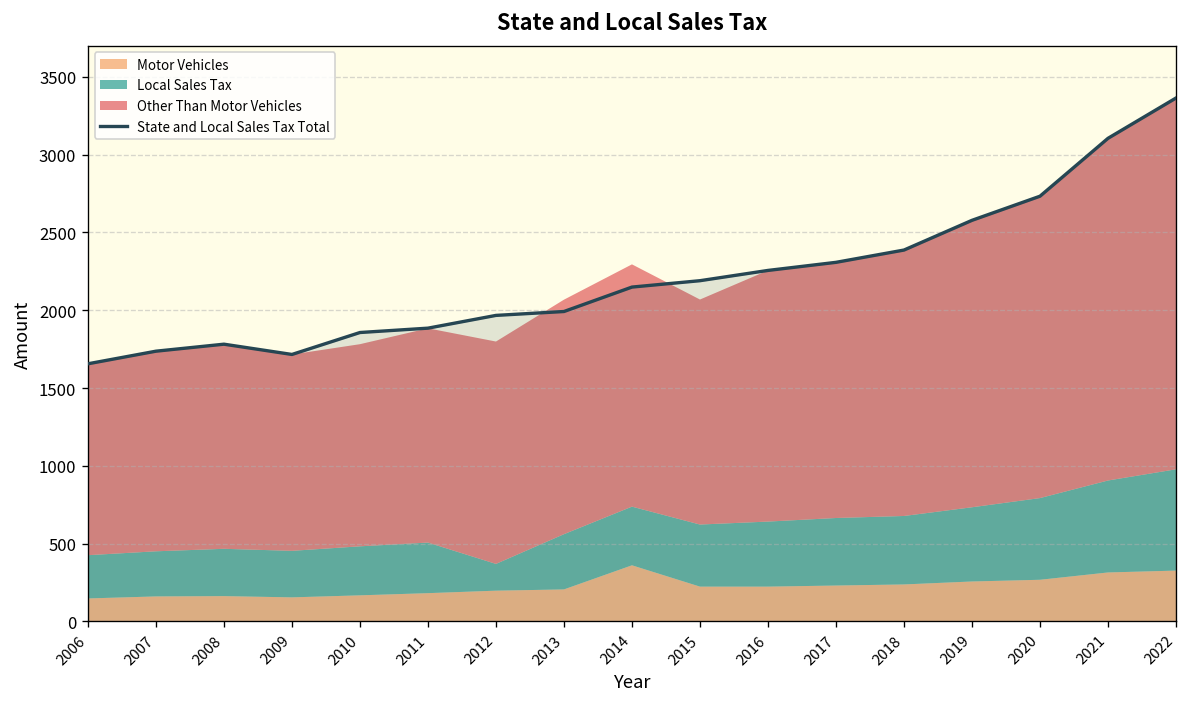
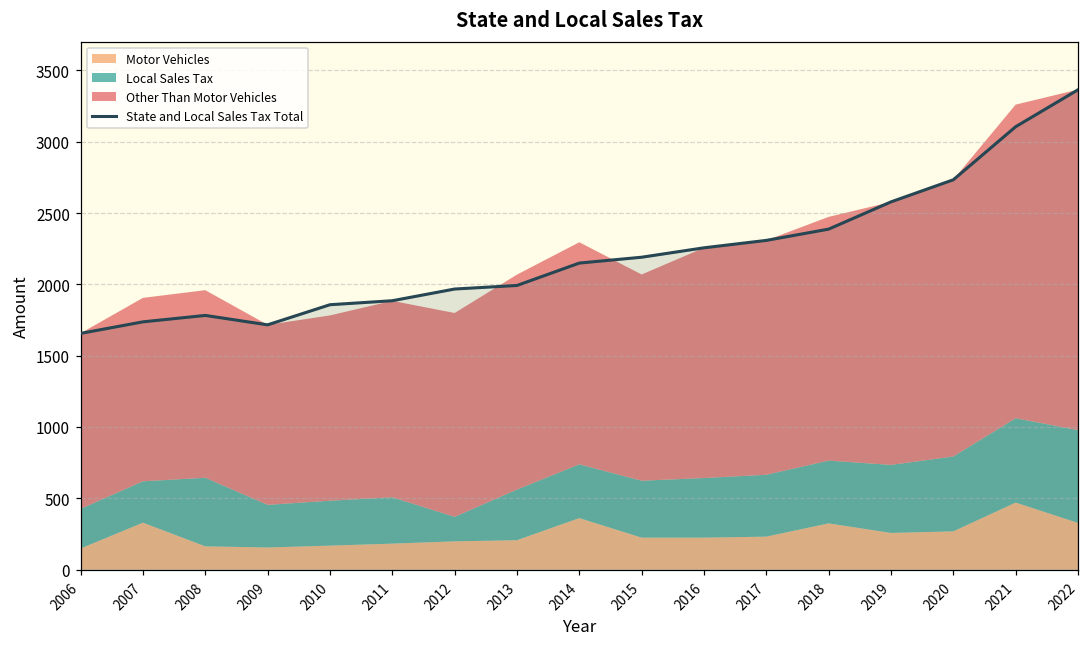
  {
    "Motor Vehicles": {
      "2006": 150,
-     "2007": 160,
+     "2007": 330,
      "2008": 160,
      "2009": 160,
      "2010": 170,
      "2011": 180,
      "2012": 200,
      "2013": 210,
      "2014": 360,
      "2015": 220,
      "2016": 220,
      "2017": 230,
-     "2018": 240,
+     "2018": 320,
      "2019": 260,
      "2020": 270,
-     "2021": 320,
+     "2021": 470,
      "2022": 330
    },
    "Local Sales Tax": {
      "2006": 280,
      "2007": 290,
-     "2008": 300,
+     "2008": 480,
      "2009": 300,
      "2010": 320,
      "2011": 330,
      "2012": 170,
      "2013": 360,
      "2014": 380,
      "2015": 400,
      "2016": 420,
      "2017": 430,
      "2018": 440,
      "2019": 480,
      "2020": 530,
      "2021": 590,
      "2022": 650
    },
    "Other Than Motor Vehicles": {
      "2010": 1300,
      "2012": 1430,
      "2013": 1510,
      "2014": 1560,
      "2015": 1450
    },
    "State and Local Sales Tax Total": {
      "2010": 1860,
      "2012": 1970,
      "2013": 1990,
      "2014": 2150,
      "2015": 2190
    }
  }
